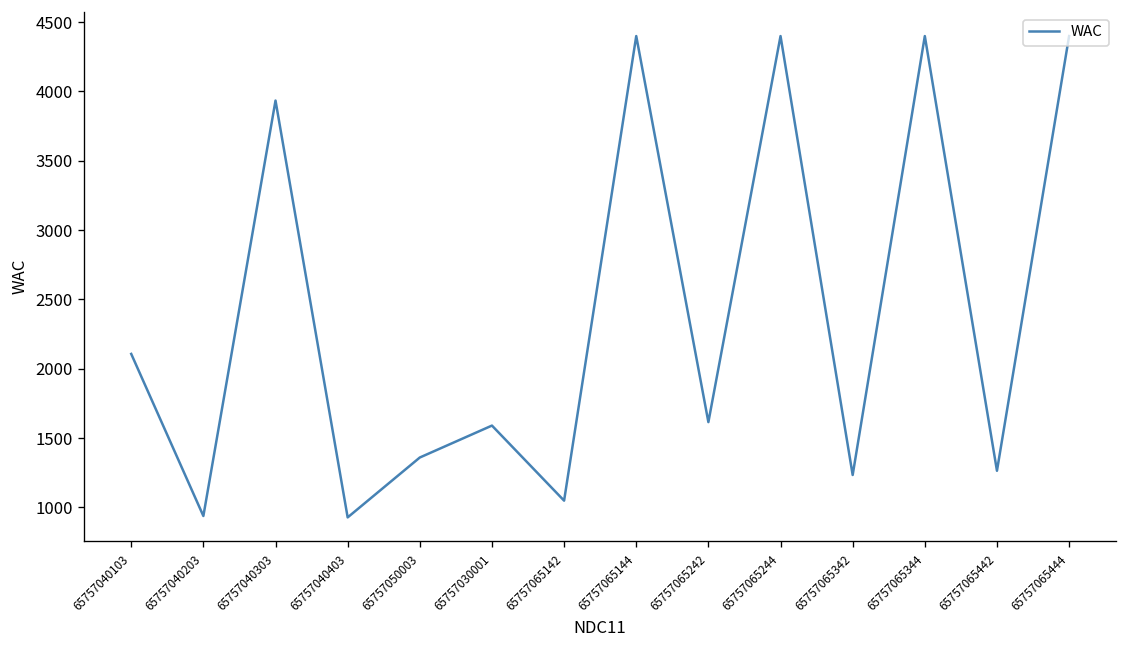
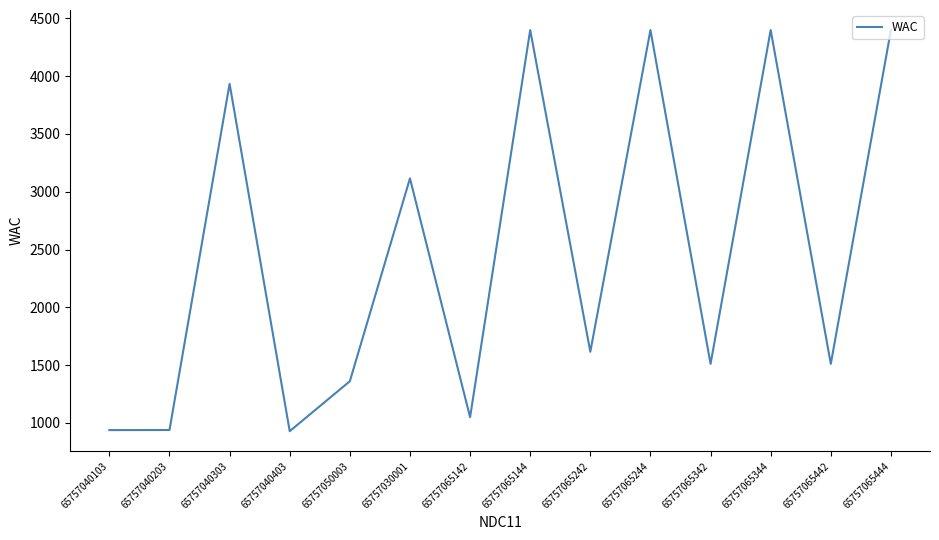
  {
-   "65757040103": 2110,
+   "65757040103": 940,
    "65757040203": 940,
    "65757040303": 3930,
    "65757040403": 930,
    "65757050003": 1360,
-   "65757030001": 1590,
+   "65757030001": 3120,
    "65757065142": 1050,
    "65757065144": 4400,
    "65757065242": 1620,
    "65757065244": 4400,
-   "65757065342": 1230,
+   "65757065342": 1510,
    "65757065344": 4400,
-   "65757065442": 1260
+   "65757065442": 1510
  }
